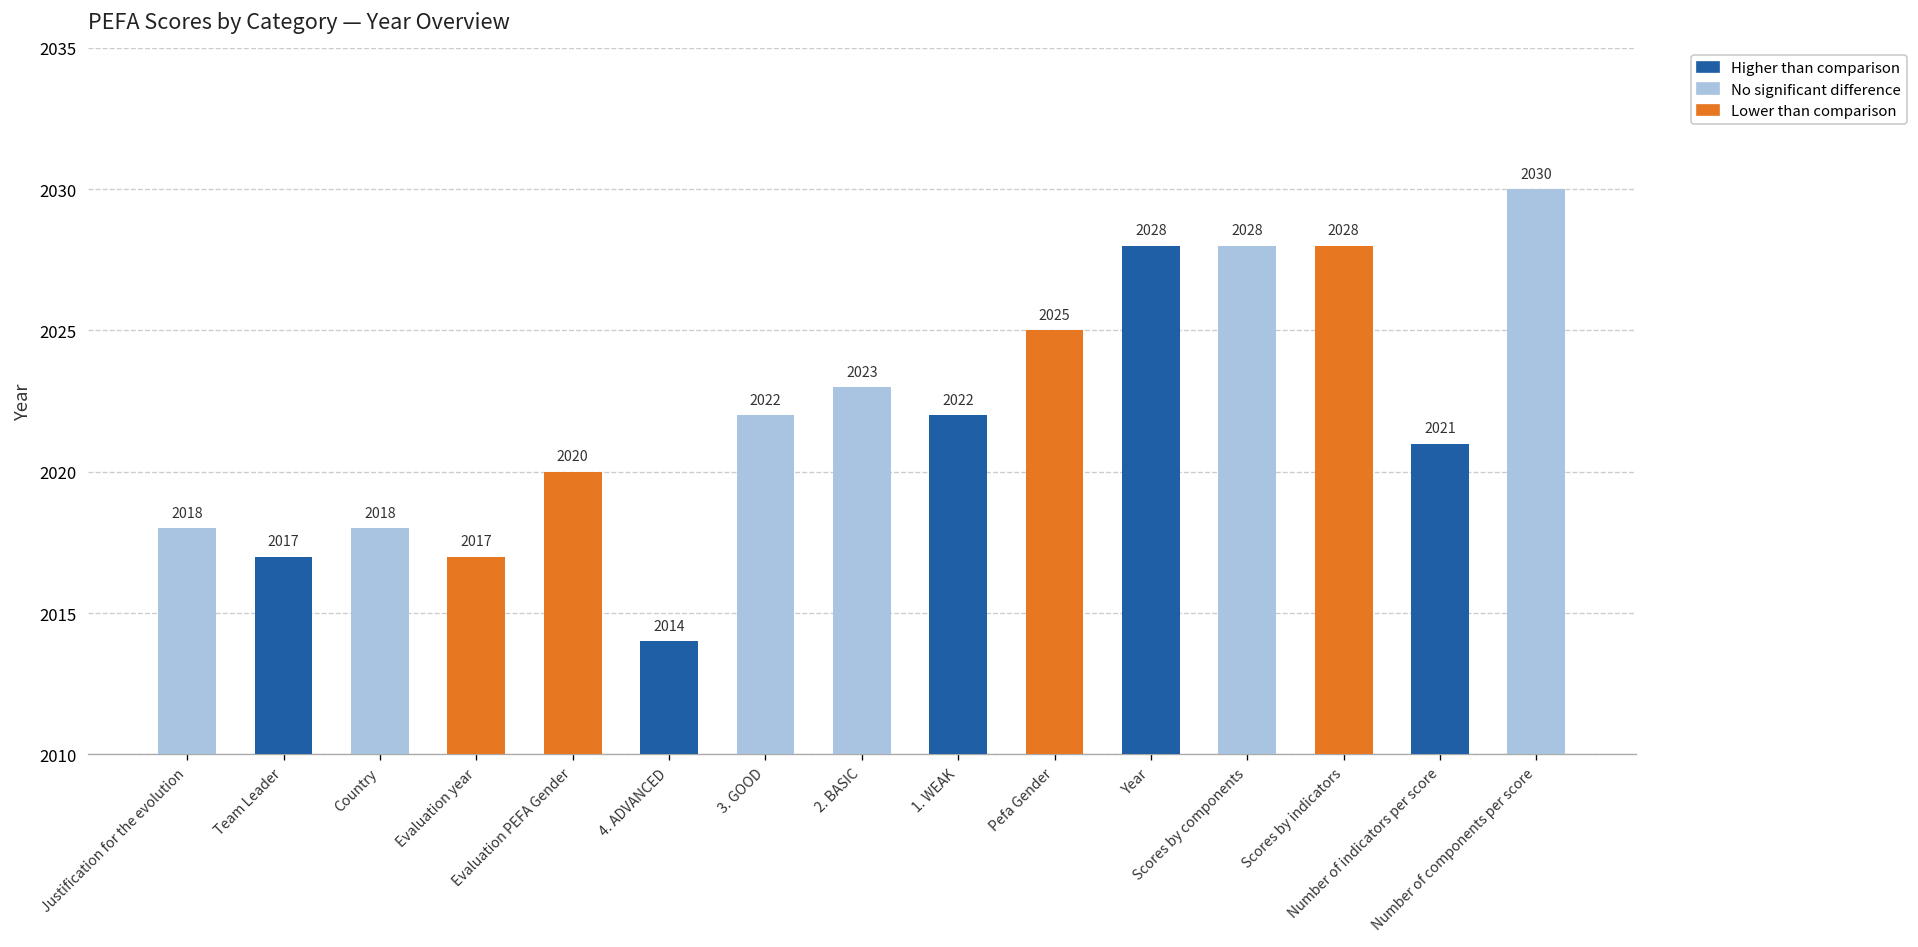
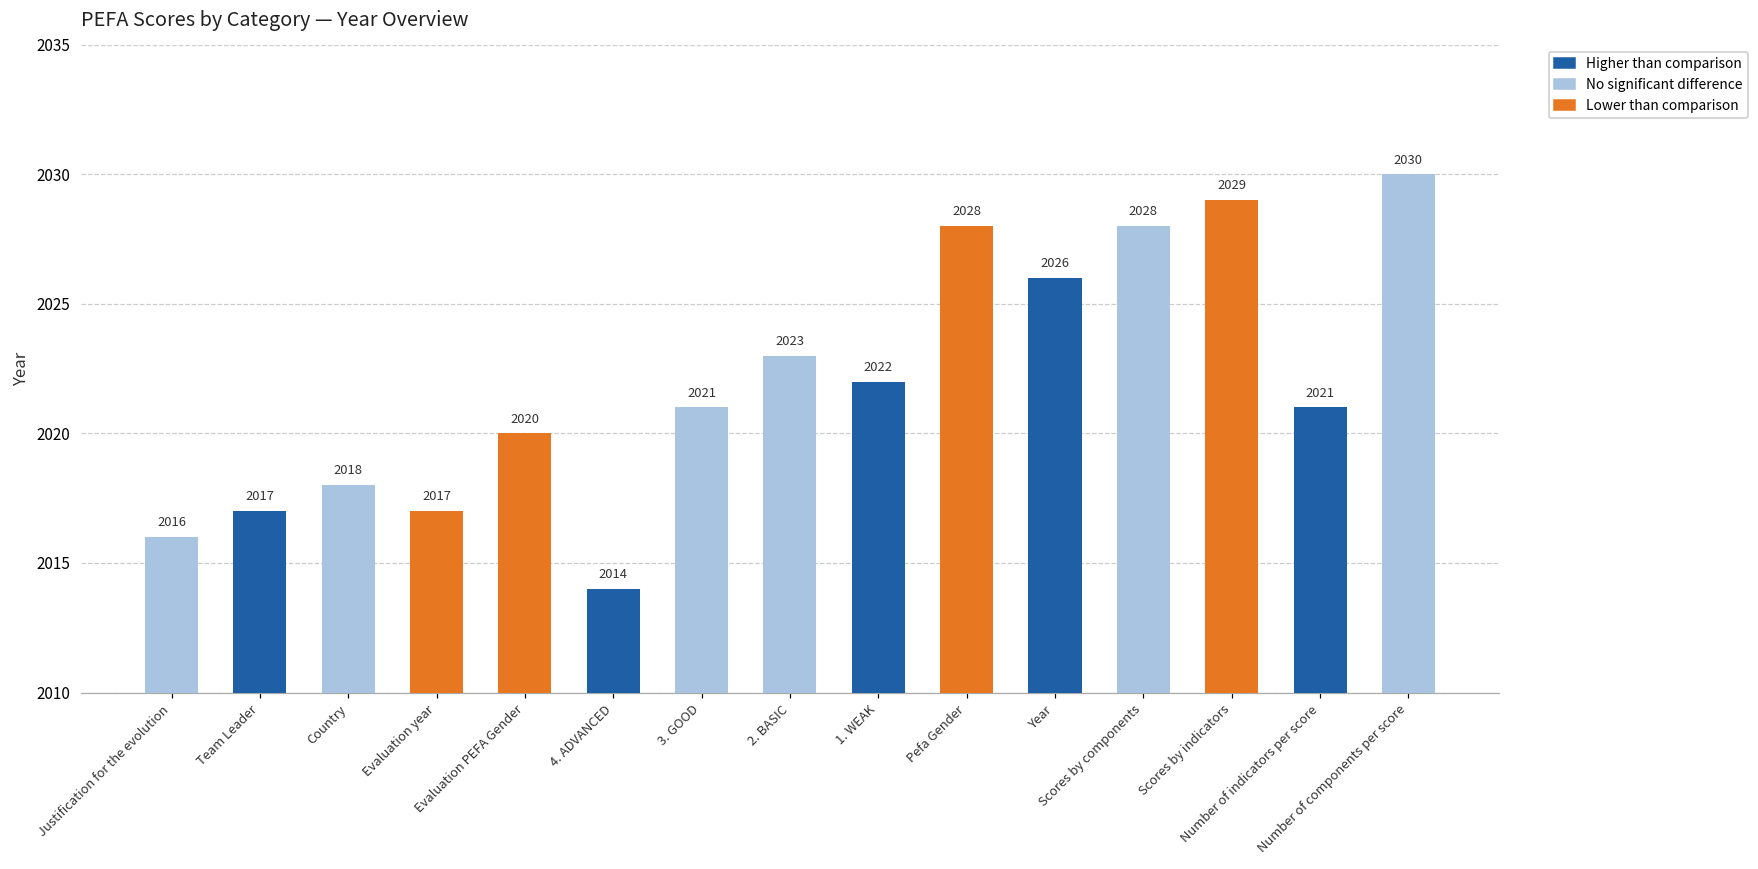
  {
-   "Justification for the evolution": 2018,
+   "Justification for the evolution": 2016,
    "Team Leader": 2017,
    "Country": 2018,
    "Evaluation year": 2017,
    "Evaluation PEFA Gender": 2020,
    "4. ADVANCED": 2014,
-   "3. GOOD": 2022,
+   "3. GOOD": 2021,
    "2. BASIC": 2023,
    "1. WEAK": 2022,
-   "Pefa Gender": 2025,
-   "Year": 2028,
+   "Pefa Gender": 2028,
+   "Year": 2026,
    "Scores by components": 2028,
-   "Scores by indicators": 2028,
+   "Scores by indicators": 2029,
    "Number of indicators per score": 2021,
    "Number of components per score": 2030
  }
